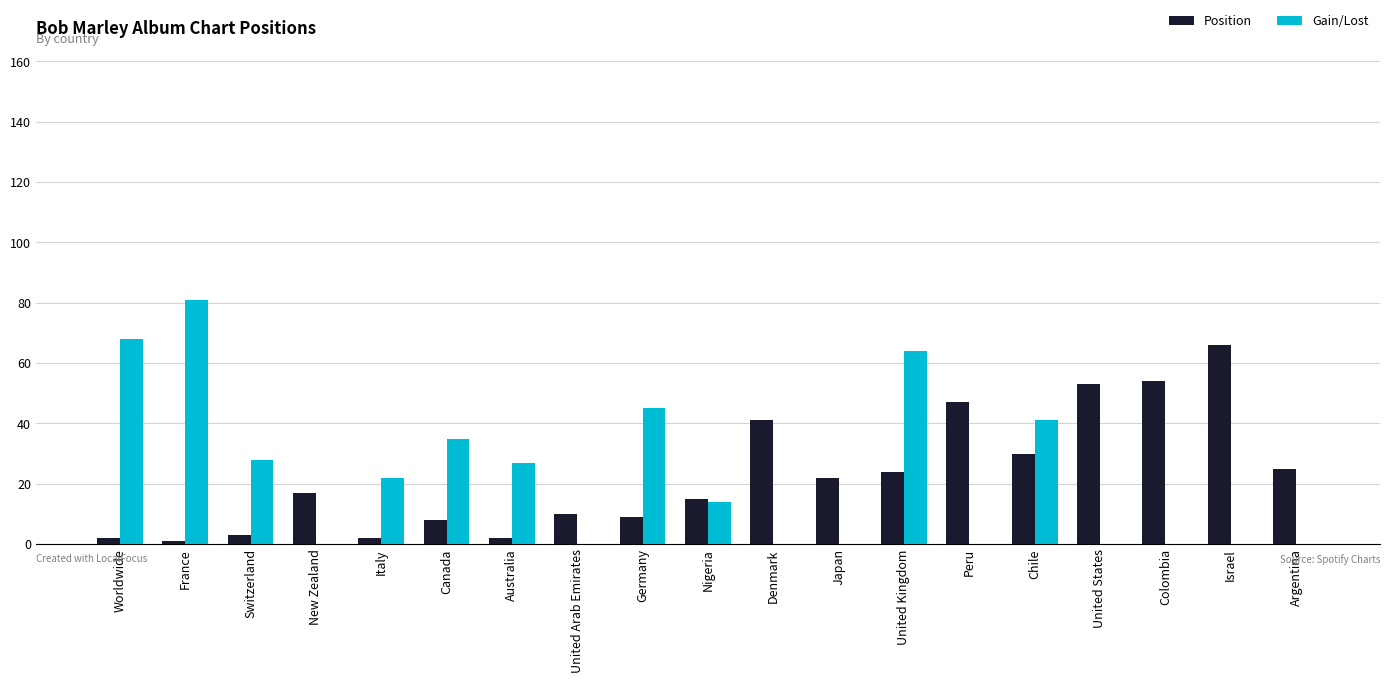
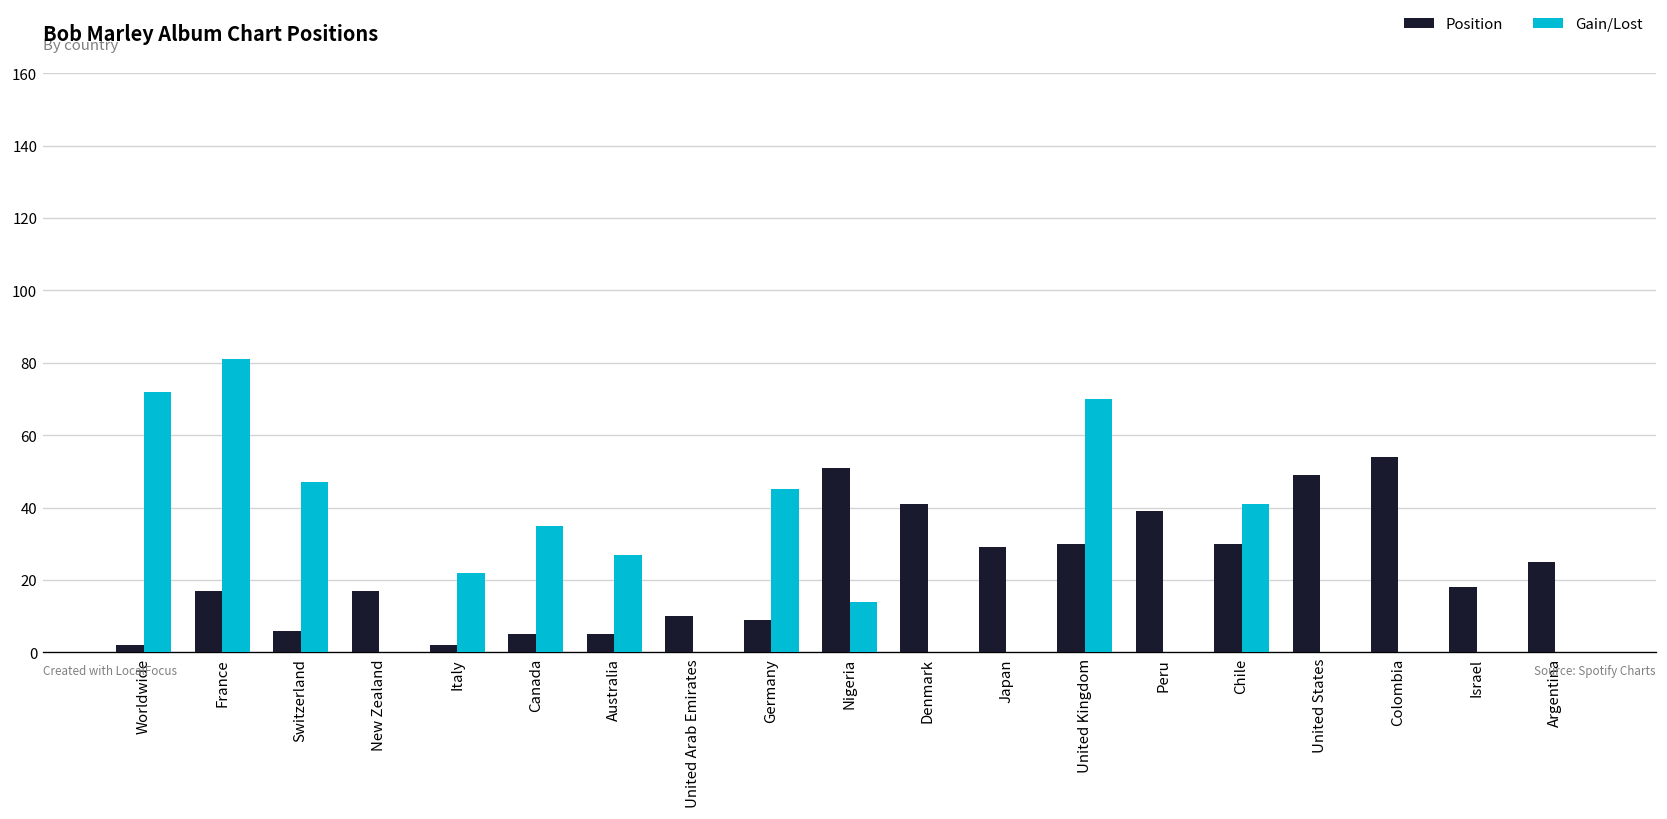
  {
    "Position": {
      "Worldwide": 2,
-     "France": 1,
-     "Switzerland": 3,
+     "France": 17,
+     "Switzerland": 6,
      "New Zealand": 17,
      "Italy": 2,
-     "Canada": 8,
-     "Australia": 2,
+     "Canada": 5,
+     "Australia": 5,
      "United Arab Emirates": 10,
      "Germany": 9,
-     "Nigeria": 15,
+     "Nigeria": 51,
      "Denmark": 41,
-     "Japan": 22,
-     "United Kingdom": 24,
-     "Peru": 47,
+     "Japan": 29,
+     "United Kingdom": 30,
+     "Peru": 39,
      "Chile": 30,
-     "United States": 53,
+     "United States": 49,
      "Colombia": 54,
-     "Israel": 66,
+     "Israel": 18,
      "Argentina": 25
    },
    "Gain/Lost": {
-     "Worldwide": 68,
+     "Worldwide": 72,
      "France": 81,
-     "Switzerland": 28,
+     "Switzerland": 47,
      "New Zealand": 0,
      "Italy": 22,
      "Canada": 35,
      "Australia": 27,
      "United Arab Emirates": 0,
      "Germany": 45,
      "Nigeria": 14,
      "Denmark": 0,
      "Japan": 0,
-     "United Kingdom": 64,
+     "United Kingdom": 70,
      "Peru": 0,
      "Chile": 41,
      "United States": 0,
      "Colombia": 0,
      "Israel": 0,
      "Argentina": 0
    }
  }
